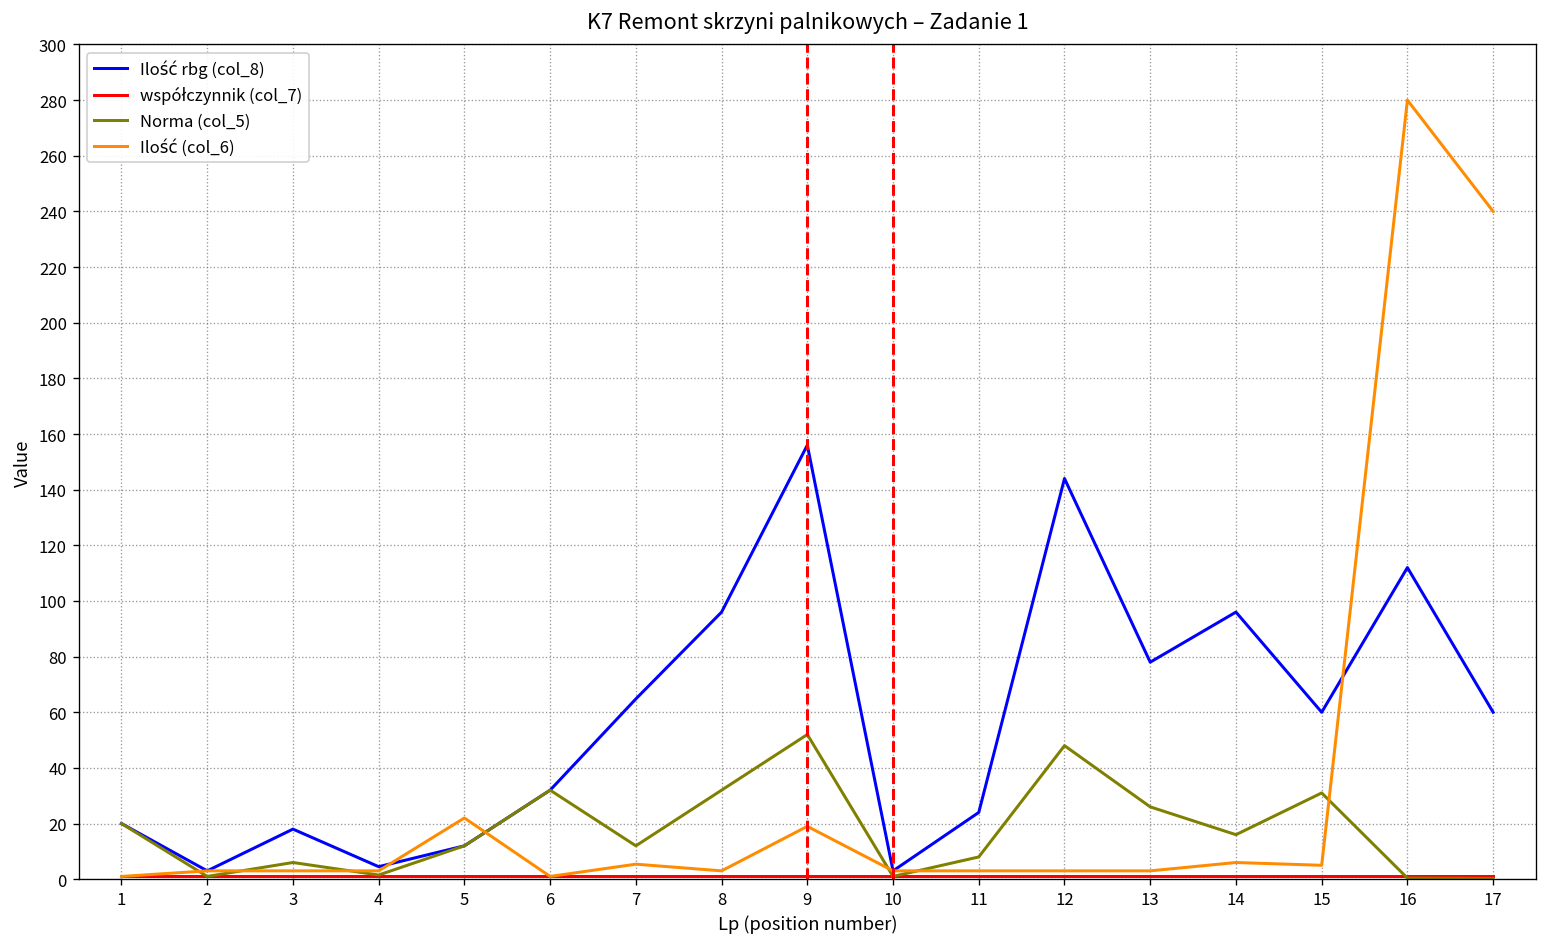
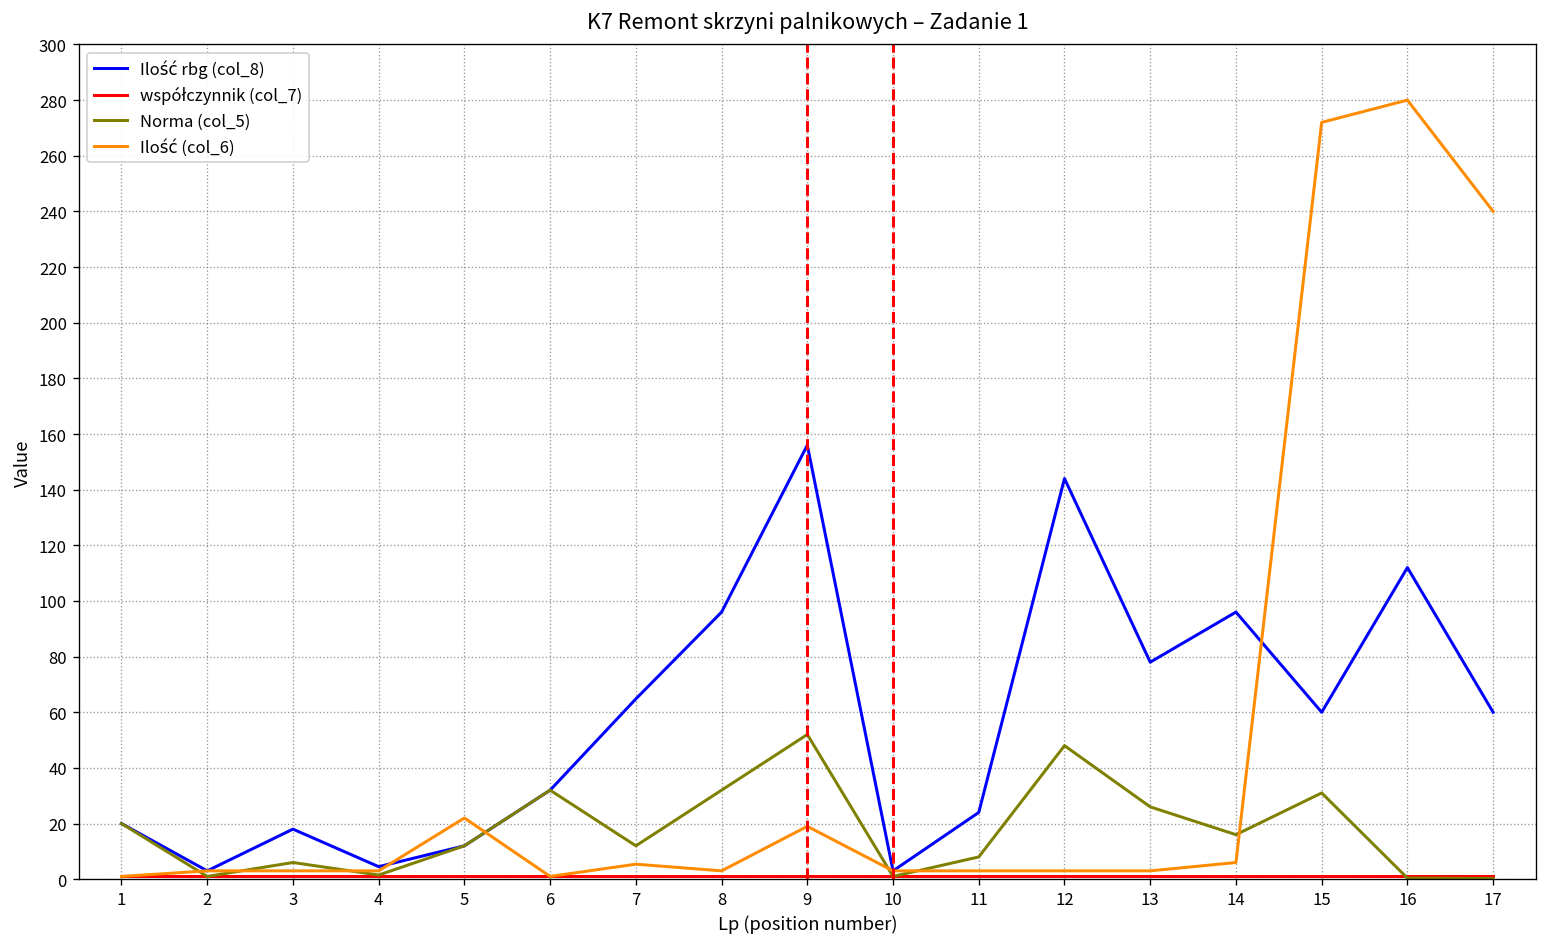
  {
    "Ilość rbg (col_8)": {
      "3": 18,
      "4": 5,
      "7": 65,
      "8": 96,
      "9": 156,
      "11": 24,
      "12": 144,
      "13": 78,
      "14": 96,
      "15": 60,
      "16": 112,
      "17": 60
    },
    "współczynnik (col_7)": {
      "3": 1,
      "5": 1,
      "7": 1,
      "8": 1,
      "9": 1,
      "11": 1,
      "12": 1,
      "13": 1,
      "14": 1,
      "15": 1
    },
    "Norma (col_5)": {
      "3": 6,
      "7": 12,
      "8": 32,
      "9": 52,
      "11": 8,
      "12": 48,
      "13": 26,
      "14": 16,
      "15": 31
    },
    "Ilość (col_6)": {
      "3": 3,
      "4": 3,
      "5": 22,
      "7": 5,
      "8": 3,
      "9": 19,
      "11": 3,
      "12": 3,
      "13": 3,
      "14": 6,
-     "15": 5,
+     "15": 272,
      "16": 280,
      "17": 240
    }
  }
